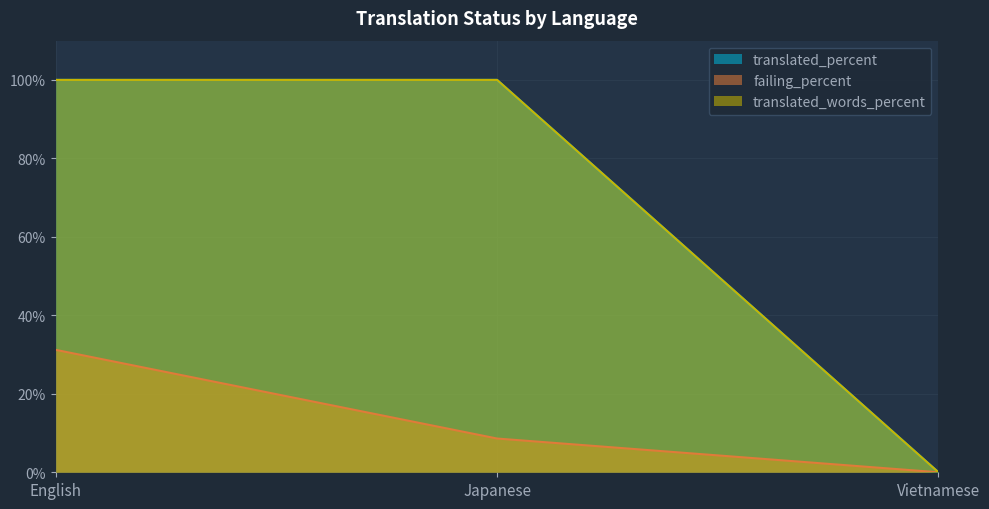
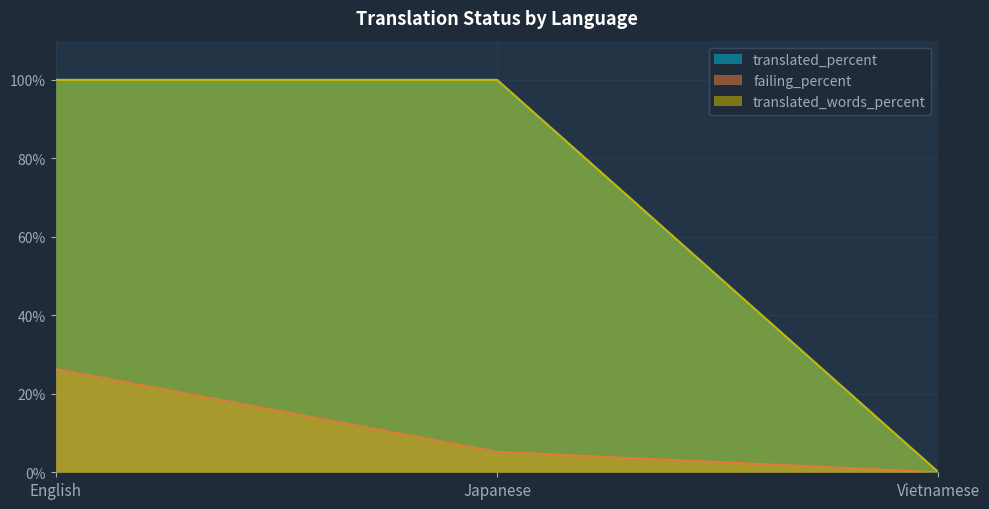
  {
    "translated_words_percent": {
      "English": "100%",
      "Japanese": "100%"
    },
    "failing_percent": {
-     "English": "31%",
-     "Japanese": "9%"
+     "English": "26%",
+     "Japanese": "5%"
    }
  }
